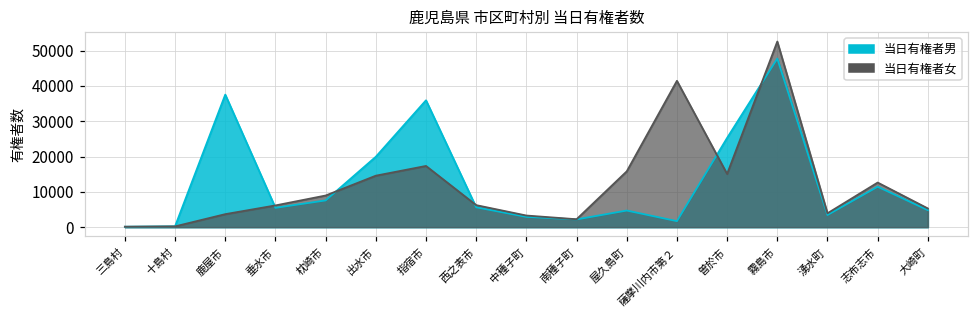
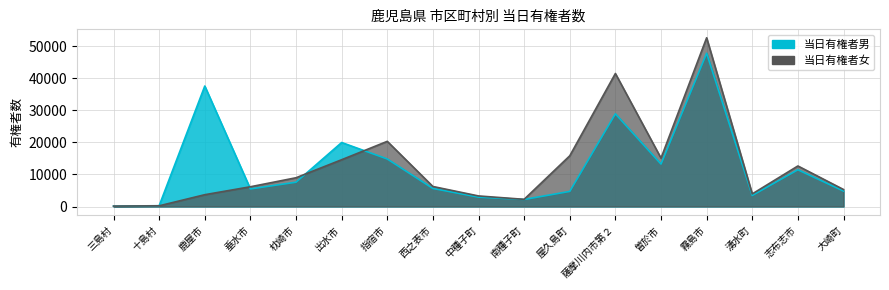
  {
    "当日有権者男": {
      "鹿屋市": 38000,
      "枕崎市": 8000,
      "出水市": 20000,
-     "指宿市": 36000,
+     "指宿市": 15000,
      "屋久島町": 5000,
-     "薩摩川内市第２": 2000,
-     "曽於市": 25000,
+     "薩摩川内市第２": 29000,
+     "曽於市": 13000,
      "霧島市": 48000,
      "志布志市": 11000
    },
    "当日有権者女": {
      "鹿屋市": 4000,
      "枕崎市": 9000,
      "出水市": 15000,
-     "指宿市": 17000,
+     "指宿市": 20000,
      "屋久島町": 16000,
      "薩摩川内市第２": 41000,
      "曽於市": 15000,
      "霧島市": 53000,
      "志布志市": 13000
    }
  }
